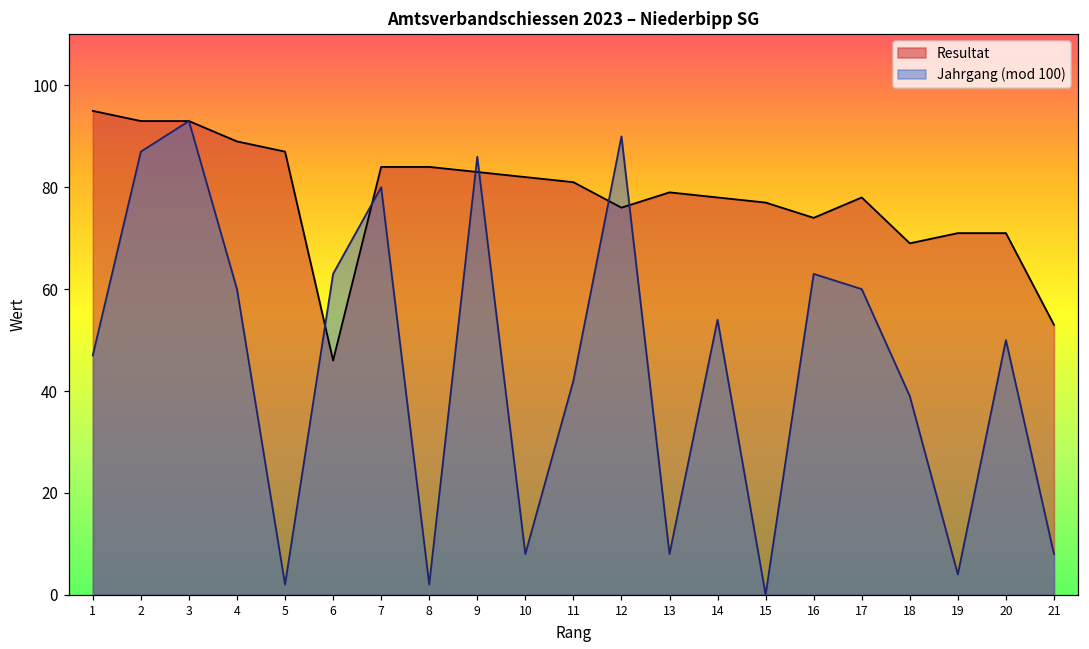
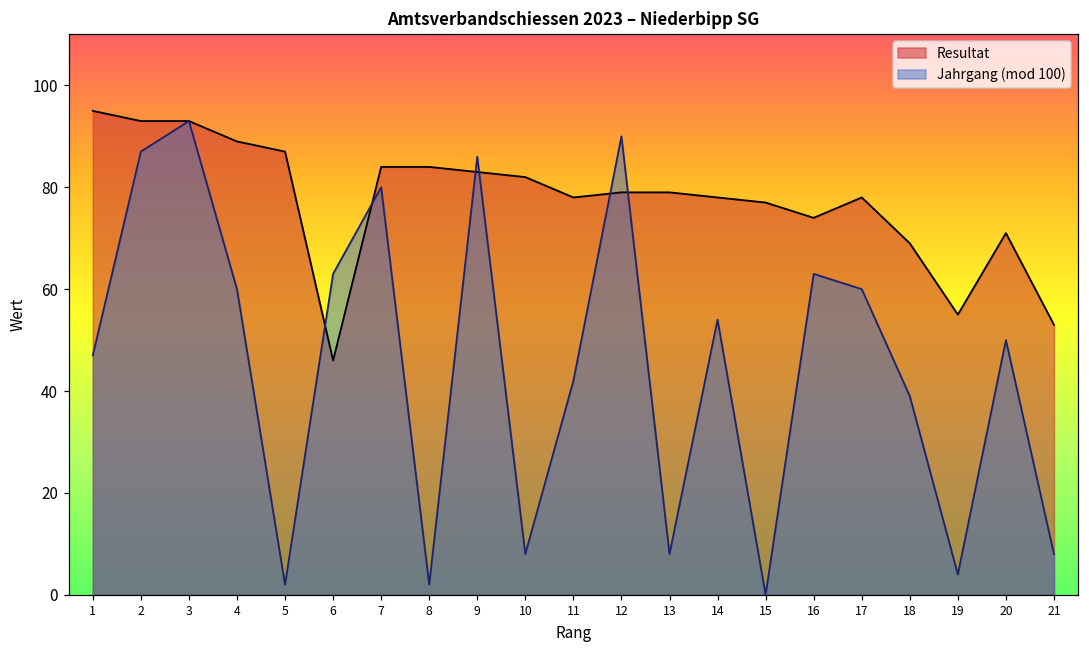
  {
    "Resultat": {
      "1": 95,
      "2": 93,
      "4": 89,
      "5": 87,
      "6": 46,
      "7": 84,
      "8": 84,
      "9": 83,
      "10": 82,
-     "11": 81,
-     "12": 76,
+     "11": 78,
+     "12": 79,
      "13": 79,
      "14": 78,
      "15": 77,
      "16": 74,
      "17": 78,
      "18": 69,
-     "19": 71,
+     "19": 55,
      "20": 71,
      "21": 53
    },
    "Jahrgang (mod 100)": {
      "1": 47,
      "2": 87,
      "4": 60,
      "5": 2,
      "6": 63,
      "7": 80,
      "8": 2,
      "9": 86,
      "10": 8,
      "11": 42,
      "12": 90,
      "13": 8,
      "14": 54,
      "15": 0,
      "16": 63,
      "17": 60,
      "18": 39,
      "19": 4,
      "20": 50,
      "21": 8
    }
  }
